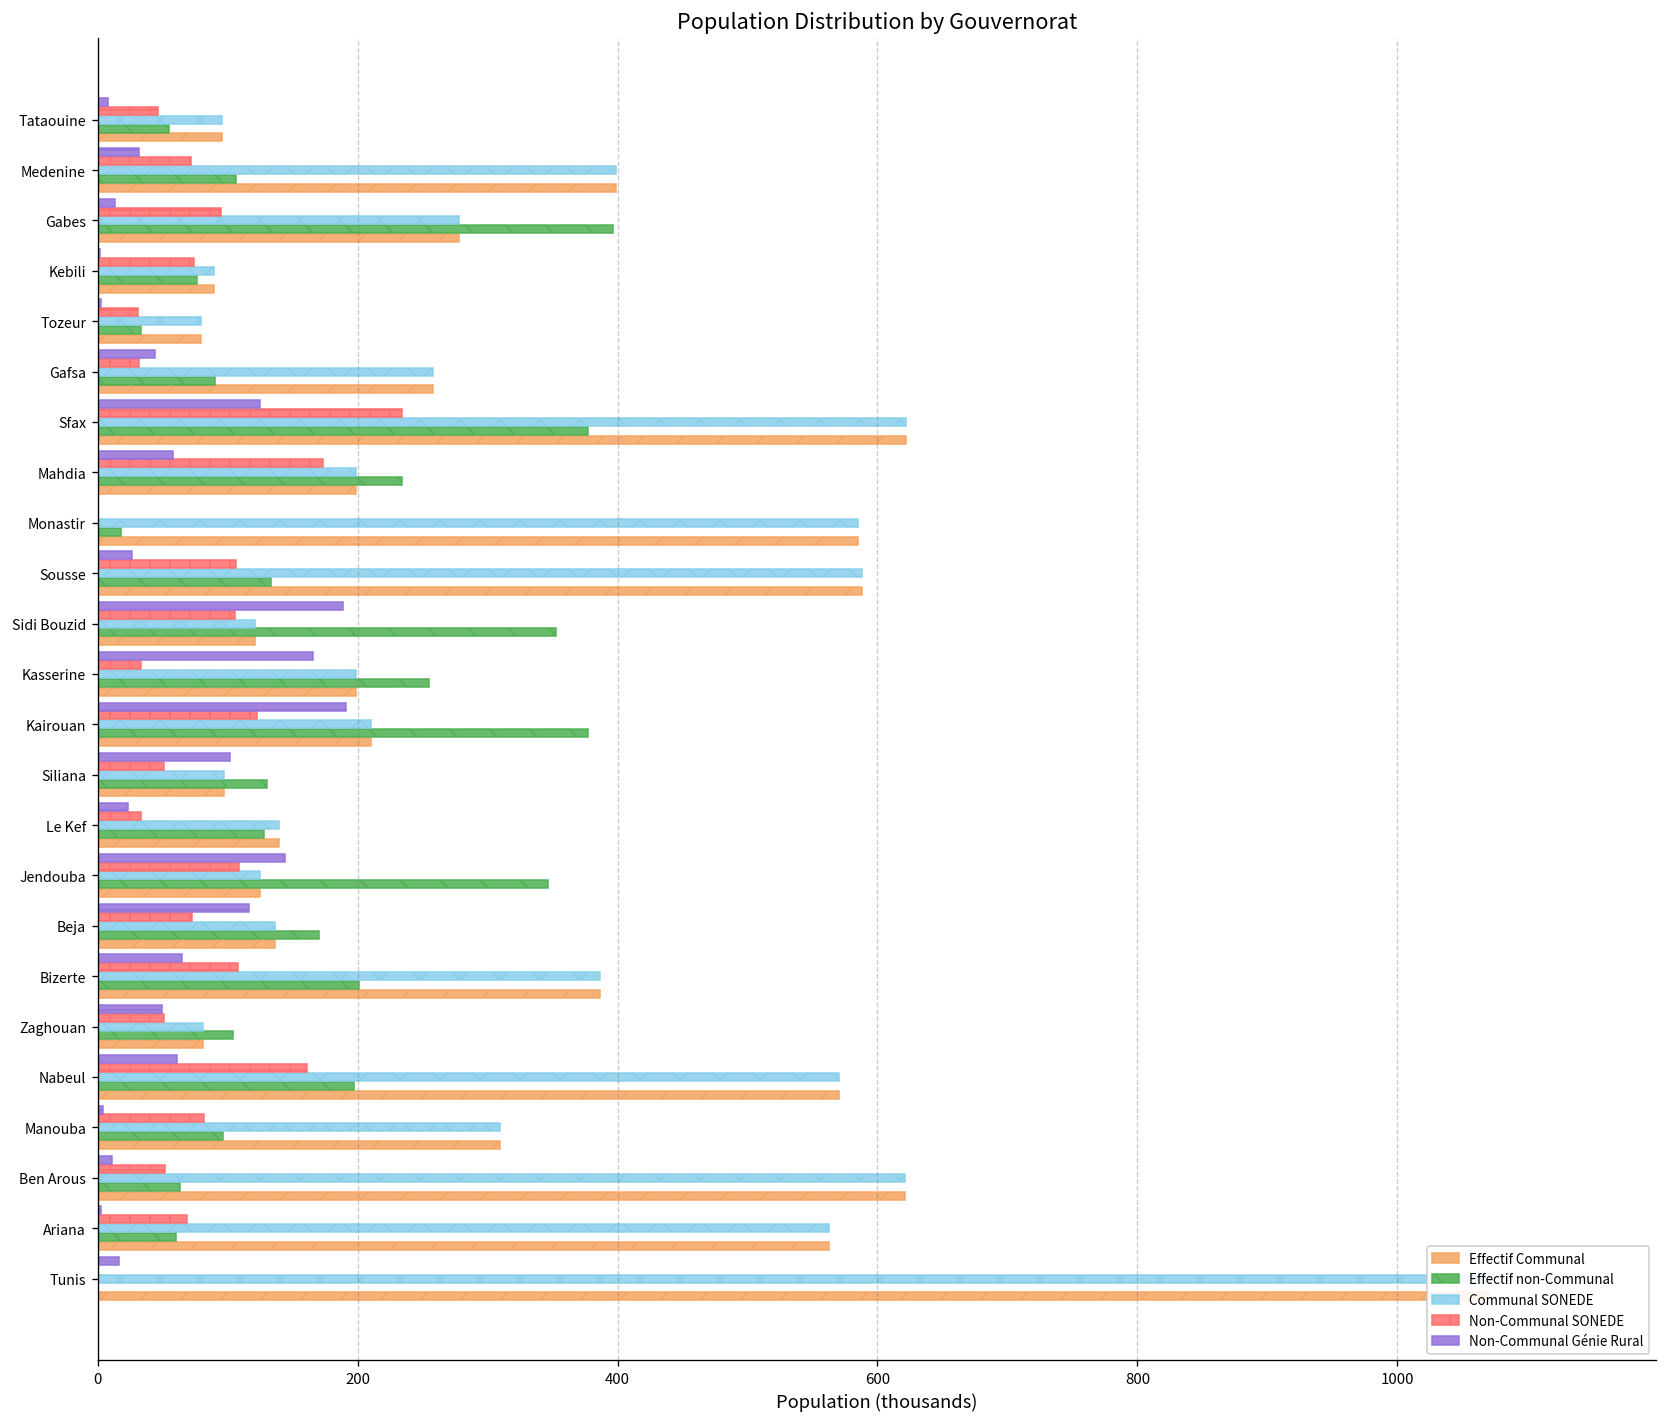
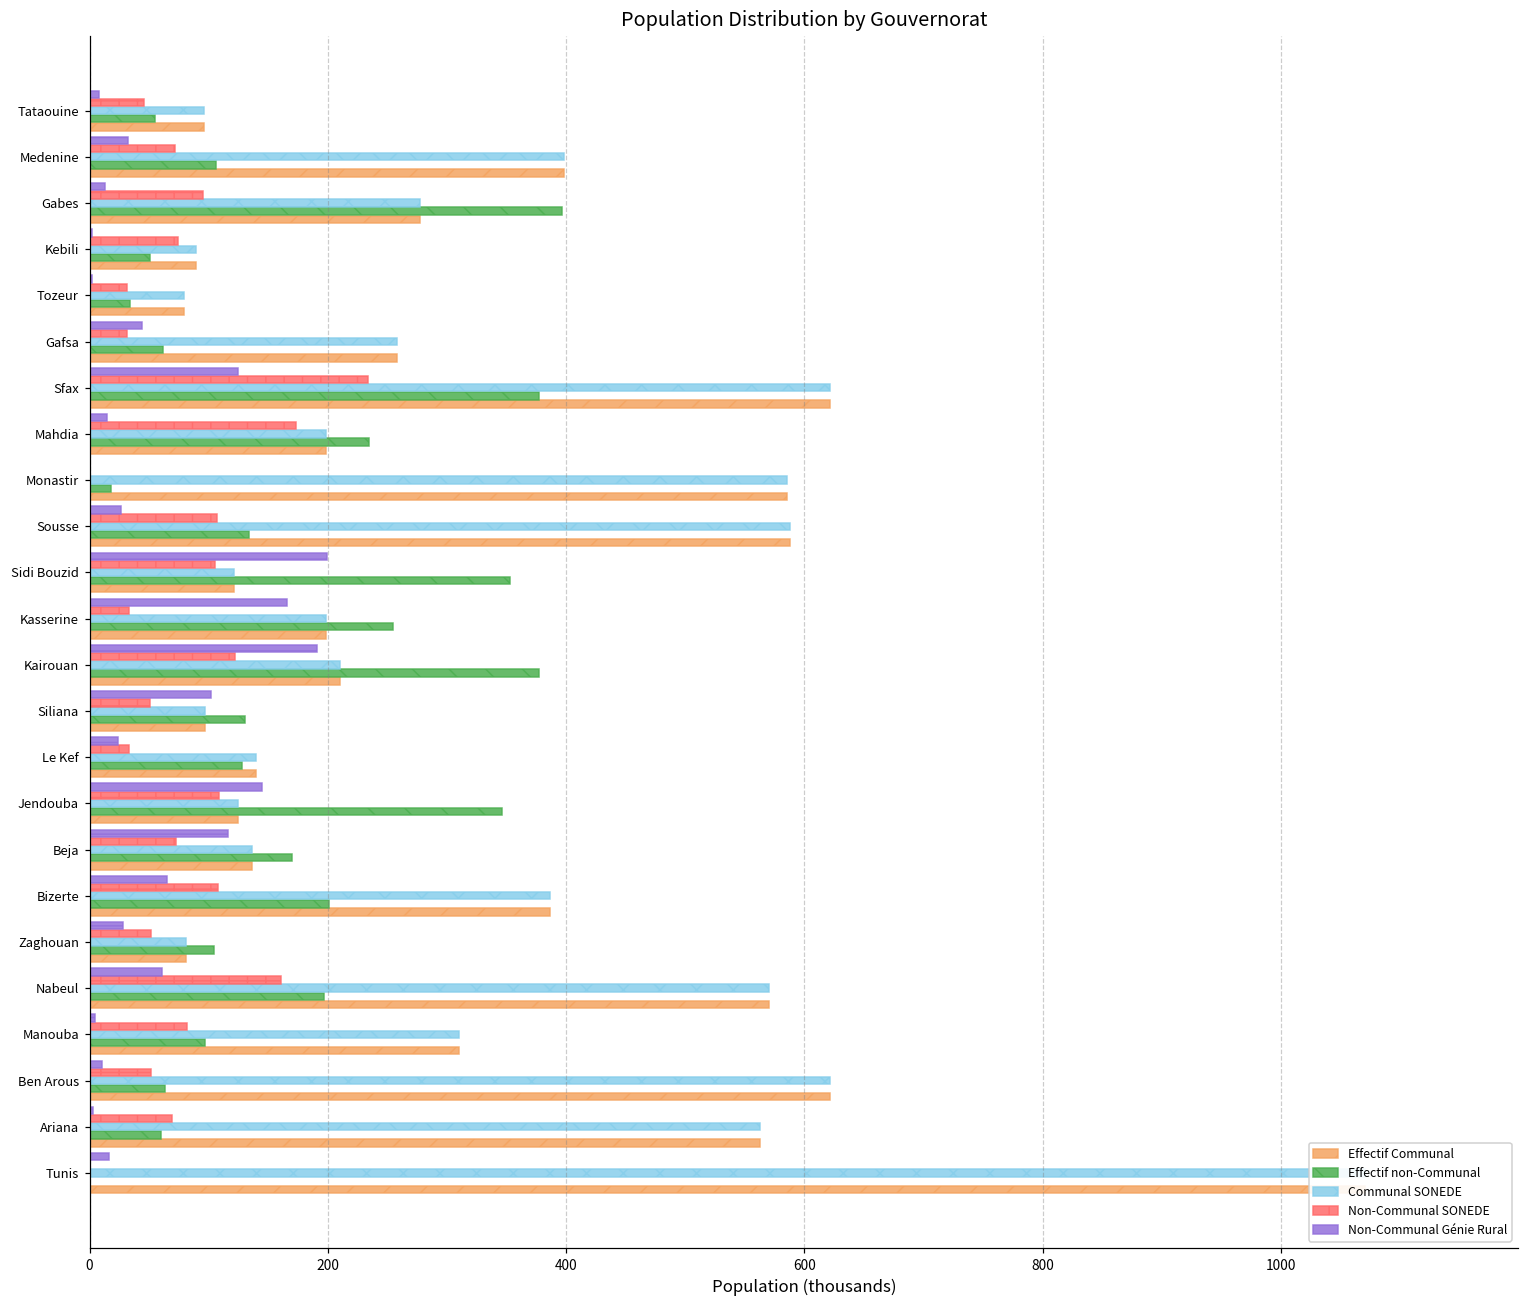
  {
    "Effectif non-Communal": {
      "Tataouine": 55,
      "Medenine": 106,
      "Gabes": 396,
-     "Kebili": 76,
+     "Kebili": 51,
      "Tozeur": 34,
-     "Gafsa": 90,
+     "Gafsa": 62,
      "Sfax": 378,
      "Mahdia": 235,
      "Monastir": 18,
      "Sousse": 134,
      "Sidi Bouzid": 353,
      "Kasserine": 255,
      "Kairouan": 378,
      "Siliana": 130,
      "Le Kef": 128,
      "Jendouba": 346,
      "Beja": 170,
      "Bizerte": 201,
      "Zaghouan": 104,
      "Nabeul": 197,
      "Manouba": 97,
      "Ben Arous": 63,
      "Ariana": 60,
      "Tunis": 0
    },
    "Communal SONEDE": {
      "Tataouine": 96,
      "Medenine": 399,
      "Gabes": 278,
      "Kebili": 89,
      "Tozeur": 79,
      "Gafsa": 258,
      "Sfax": 622,
      "Mahdia": 198,
      "Monastir": 585,
      "Sousse": 588,
      "Sidi Bouzid": 121,
      "Kasserine": 199,
      "Kairouan": 210,
      "Siliana": 97,
      "Le Kef": 140,
      "Jendouba": 125,
      "Beja": 137,
      "Bizerte": 387,
      "Zaghouan": 81,
      "Nabeul": 570,
      "Manouba": 310,
      "Ben Arous": 622,
      "Ariana": 563
    },
    "Non-Communal Génie Rural": {
      "Tataouine": 8,
      "Medenine": 32,
      "Gabes": 13,
      "Gafsa": 44,
      "Sfax": 125,
-     "Mahdia": 58,
+     "Mahdia": 15,
      "Monastir": 0,
      "Sousse": 27,
-     "Sidi Bouzid": 189,
+     "Sidi Bouzid": 200,
      "Kasserine": 166,
      "Kairouan": 191,
      "Siliana": 102,
      "Le Kef": 23,
      "Jendouba": 144,
      "Beja": 117,
      "Bizerte": 65,
-     "Zaghouan": 50,
+     "Zaghouan": 28,
      "Nabeul": 61,
      "Manouba": 4,
      "Ben Arous": 11,
      "Ariana": 3,
      "Tunis": 16
    }
  }
